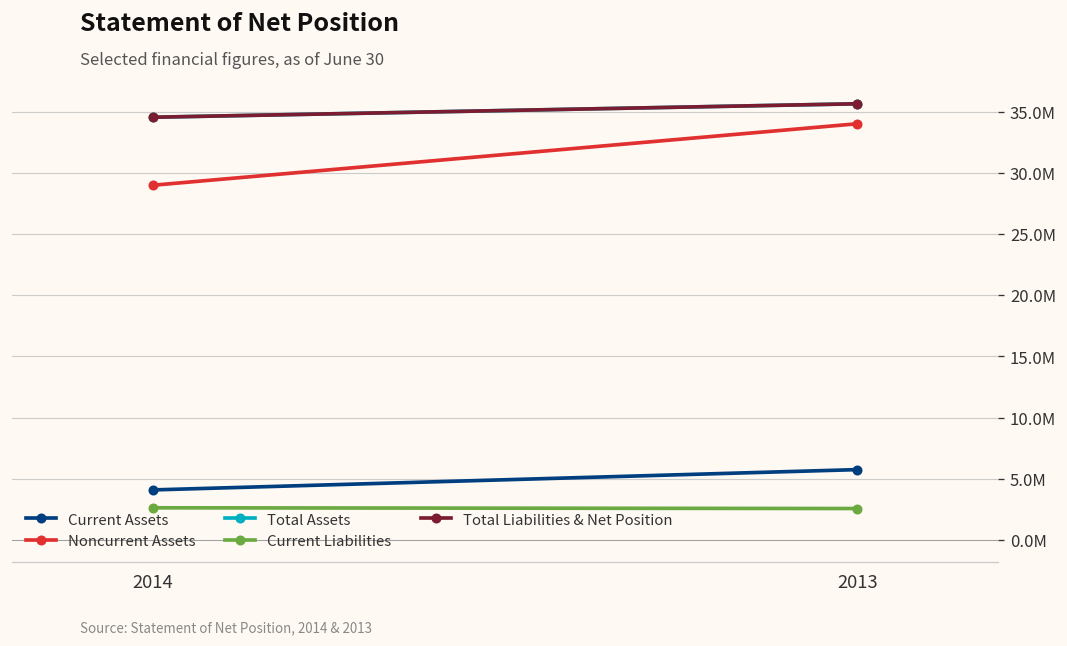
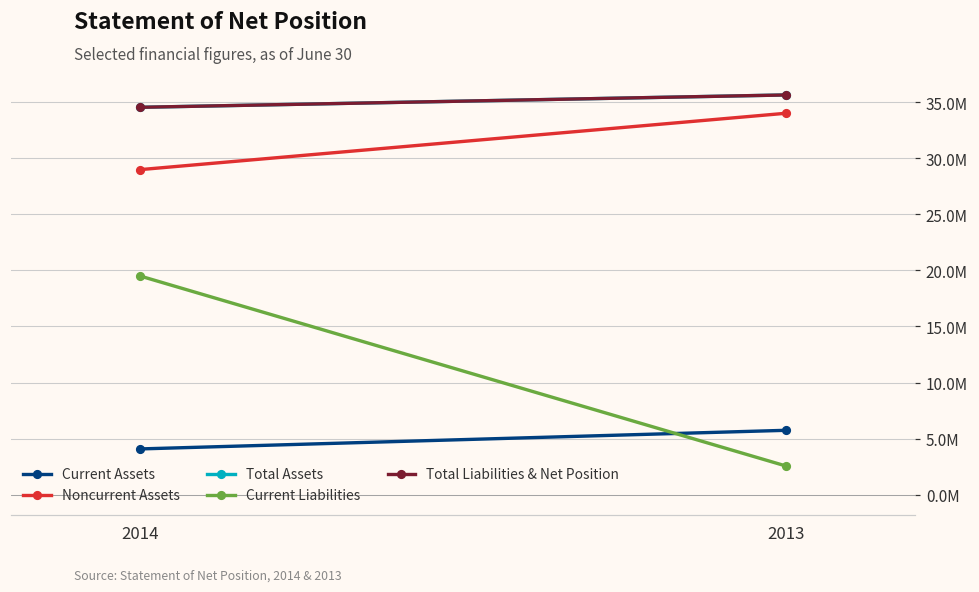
  {
    "Current Assets": {
      "2014": 4100000,
      "2013": 5700000
    },
    "Noncurrent Assets": {
      "2014": 29000000,
      "2013": 34000000
    },
    "Total Liabilities & Net Position": {
      "2014": 34500000,
      "2013": 35600000
    },
    "Current Liabilities": {
-     "2014": 2600000,
+     "2014": 19500000,
      "2013": 2600000
    }
  }
